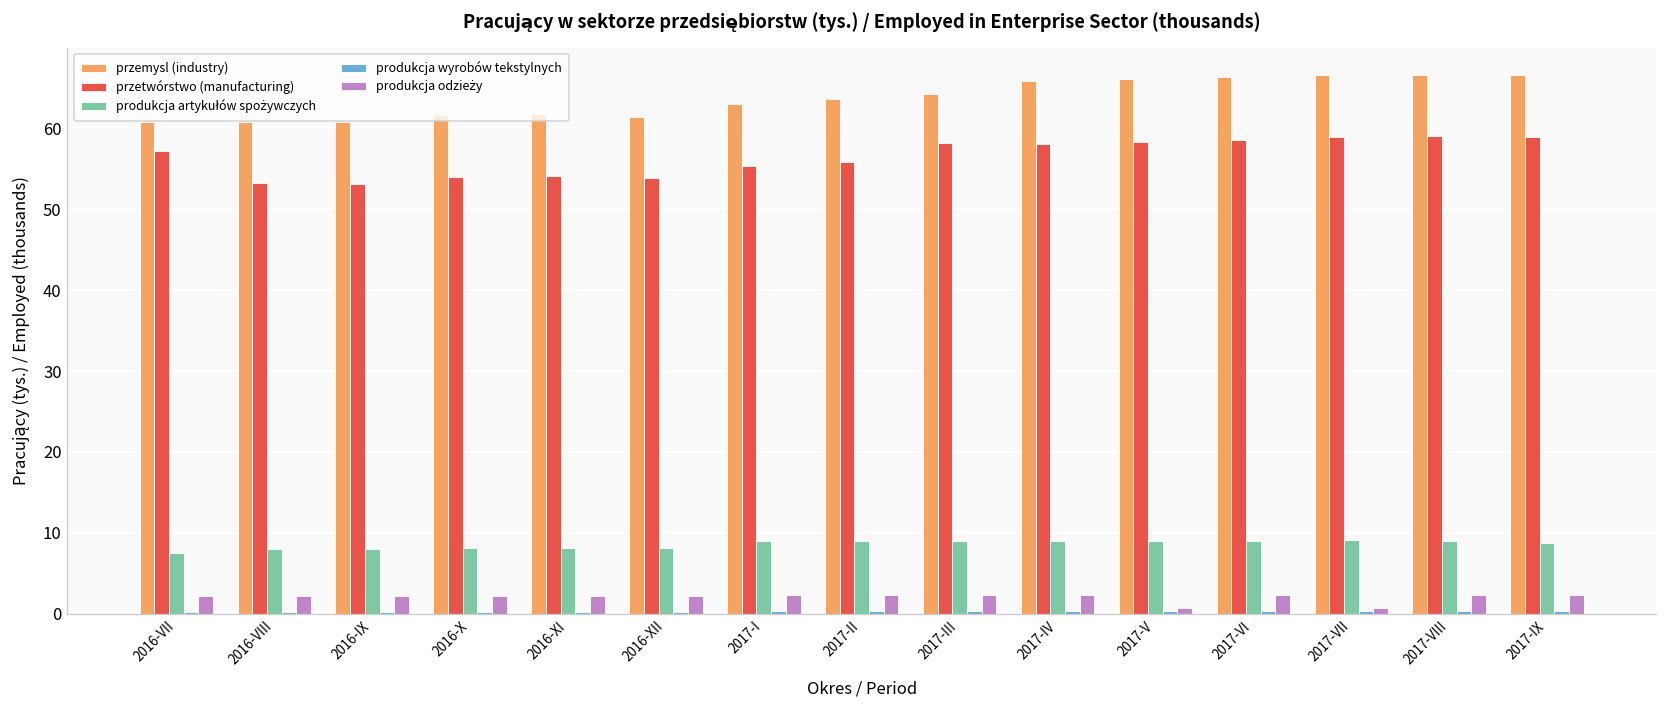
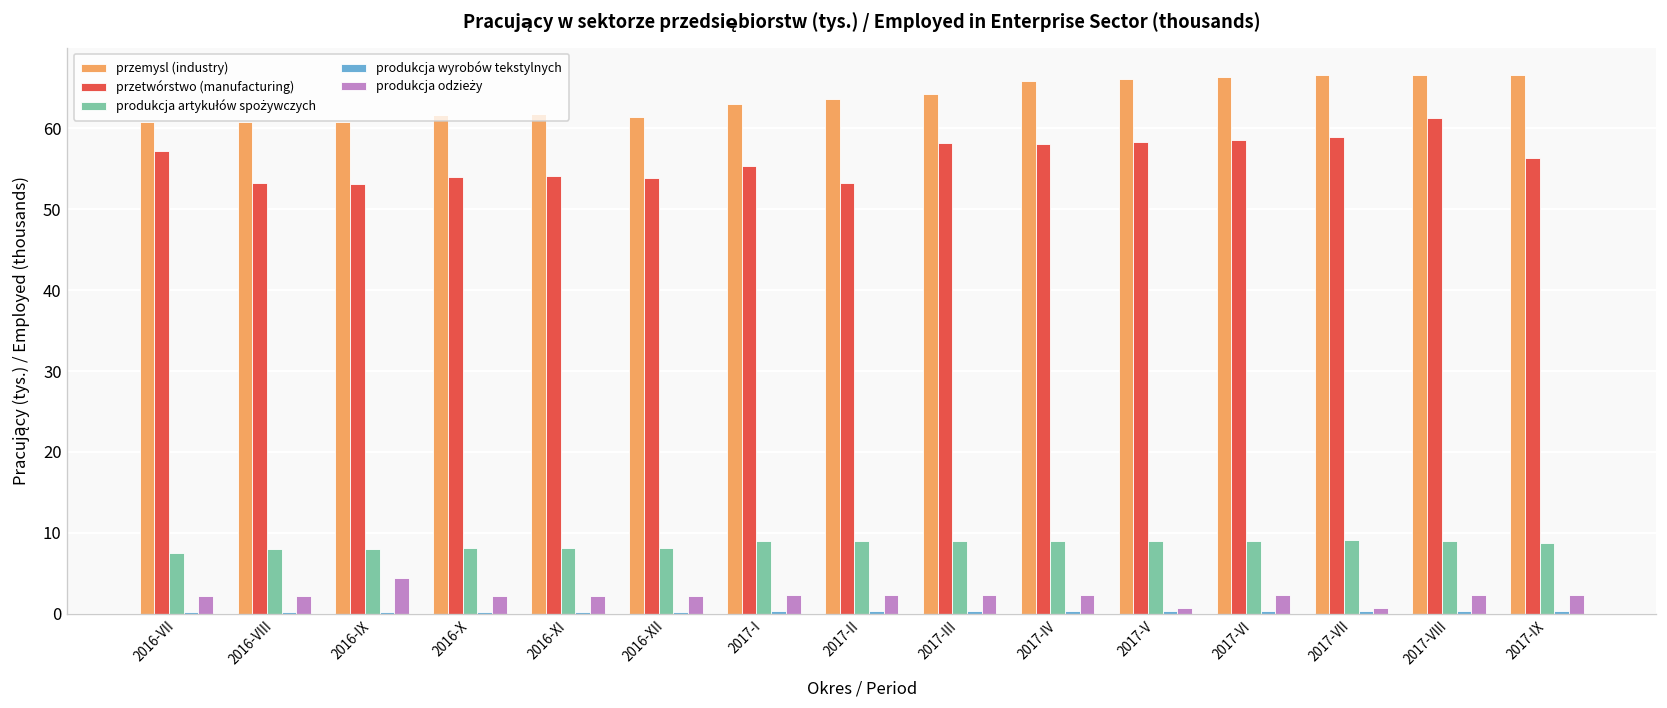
  {
    "przemysl (industry)": {
      "2016-VII": 61,
      "2016-VIII": 61,
      "2016-IX": 61,
      "2016-XII": 61,
      "2017-I": 63,
      "2017-II": 64,
      "2017-III": 64,
      "2017-IV": 66,
      "2017-V": 66,
      "2017-VI": 66,
      "2017-VII": 67,
      "2017-VIII": 67,
      "2017-IX": 67
    },
    "przetwórstwo (manufacturing)": {
      "2016-VII": 57,
      "2016-VIII": 53,
      "2016-IX": 53,
      "2016-X": 54,
      "2016-XI": 54,
      "2016-XII": 54,
      "2017-I": 55,
-     "2017-II": 56,
+     "2017-II": 53,
      "2017-III": 58,
      "2017-IV": 58,
      "2017-V": 58,
      "2017-VI": 59,
      "2017-VII": 59,
-     "2017-VIII": 59,
-     "2017-IX": 59
+     "2017-VIII": 61,
+     "2017-IX": 56
    },
    "produkcja odzieży": {
      "2016-VII": 2,
      "2016-VIII": 2,
-     "2016-IX": 2,
+     "2016-IX": 4,
      "2016-X": 2,
      "2016-XI": 2,
      "2016-XII": 2,
      "2017-I": 2,
      "2017-II": 2,
      "2017-III": 2,
      "2017-IV": 2,
      "2017-V": 1,
      "2017-VI": 2,
      "2017-VII": 1,
      "2017-VIII": 2,
      "2017-IX": 2
    }
  }
